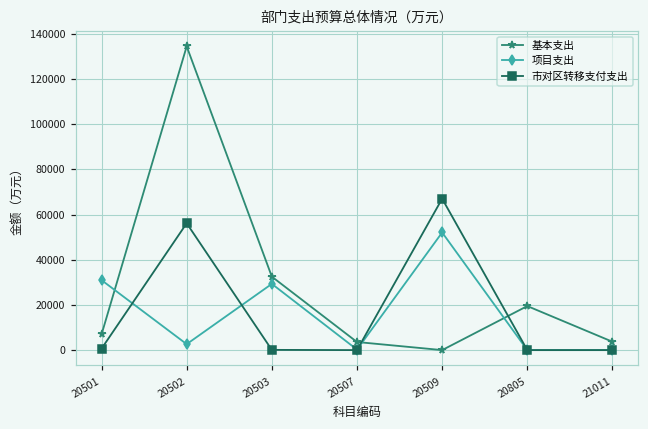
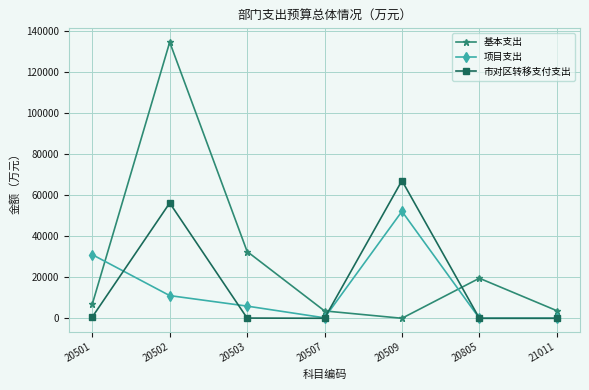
  {
    "项目支出": {
      "20501": 31000,
-     "20502": 3000,
-     "20503": 29000,
+     "20502": 11000,
+     "20503": 6000,
      "20509": 52000
    }
  }
